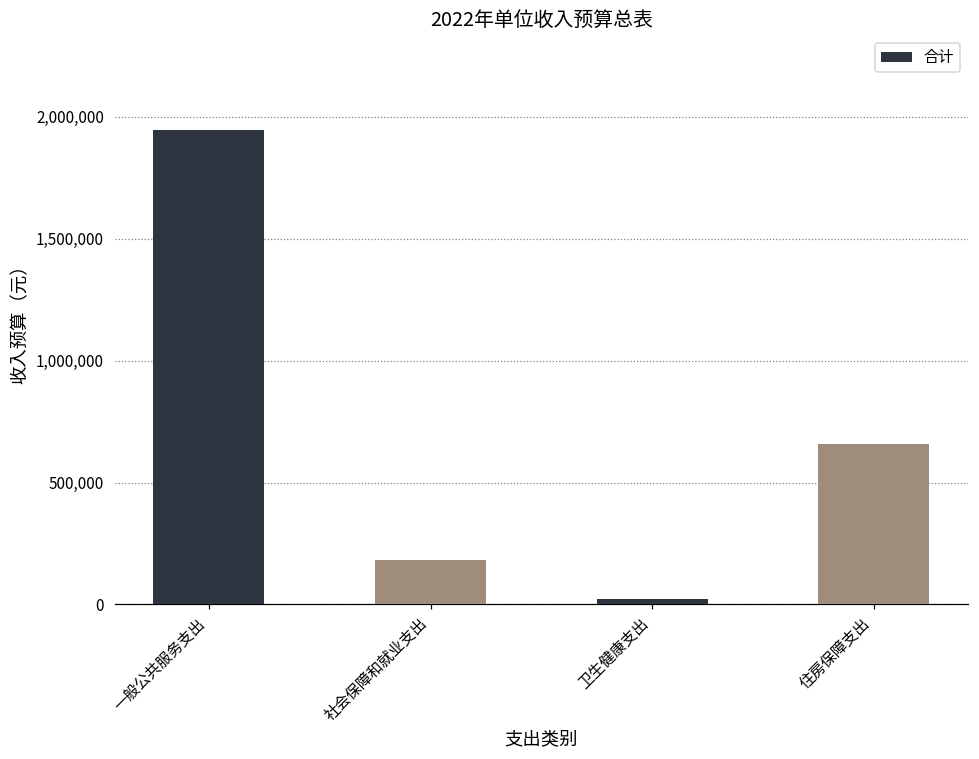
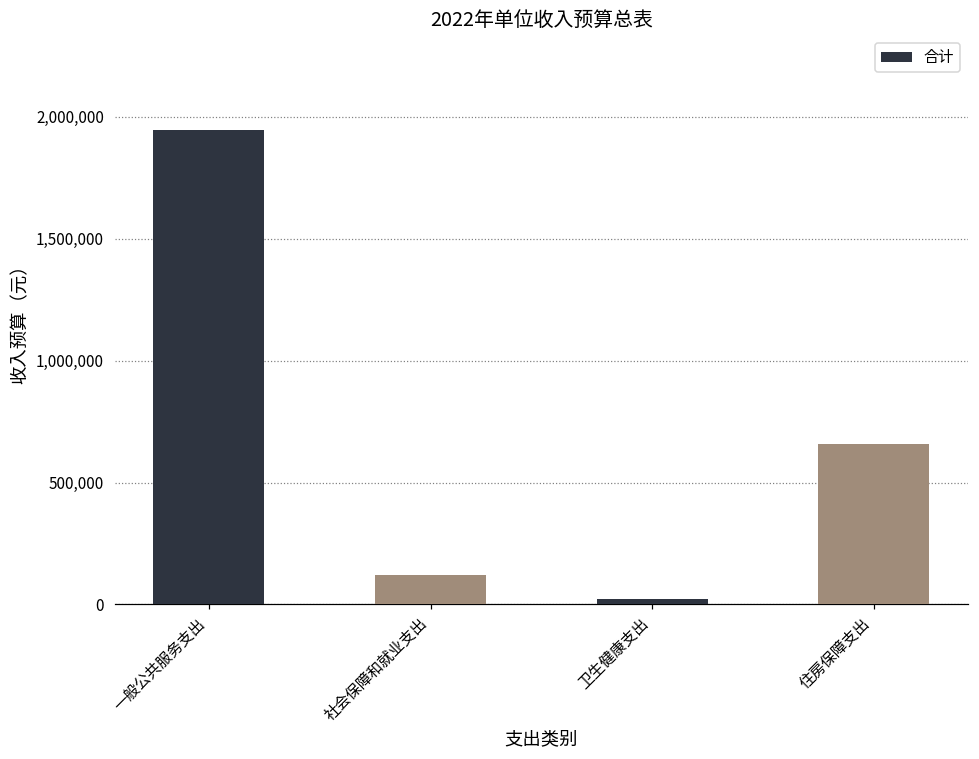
  {
    "一般公共服务支出": "1,940,000",
-   "社会保障和就业支出": "180,000",
+   "社会保障和就业支出": "120,000",
    "卫生健康支出": "20,000",
    "住房保障支出": "660,000"
  }
